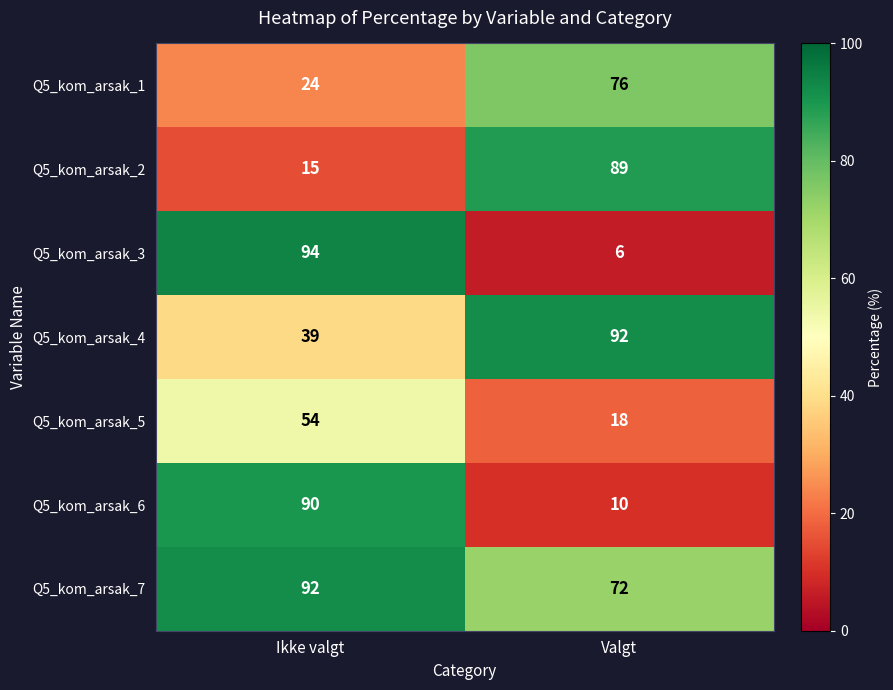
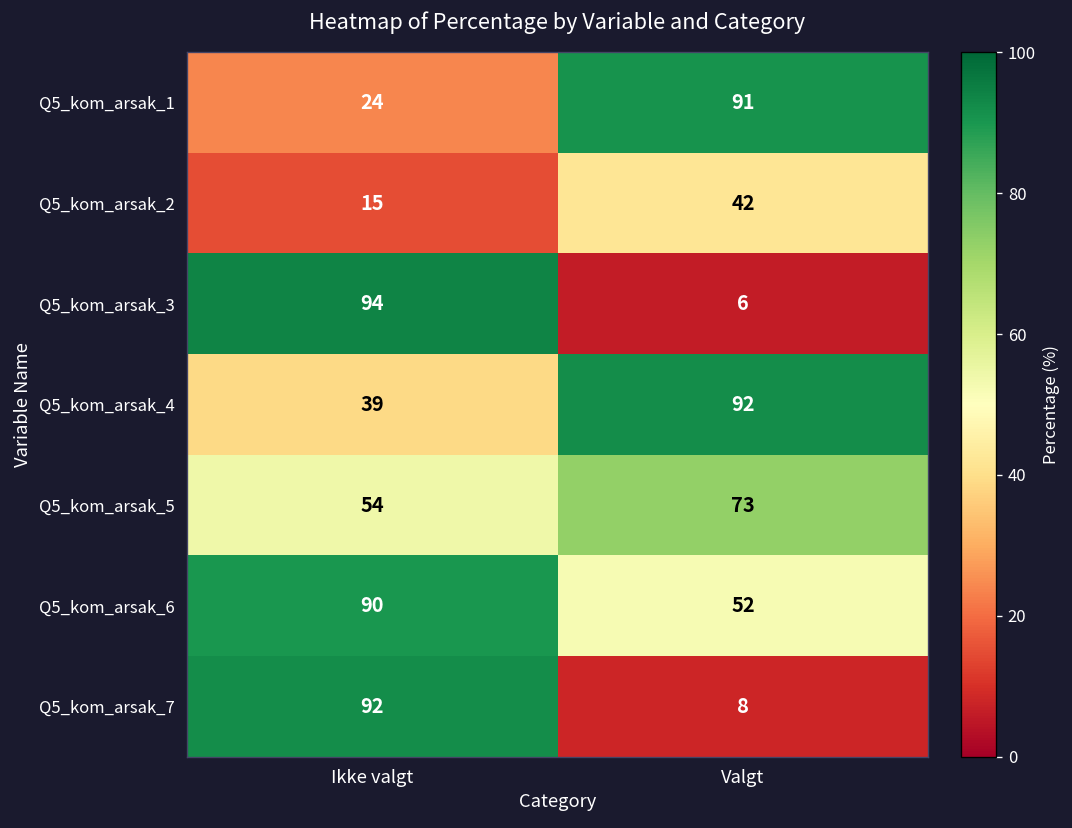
  {
    "Q5_kom_arsak_1": {
      "Ikke valgt": 24,
-     "Valgt": 76
+     "Valgt": 91
    },
    "Q5_kom_arsak_2": {
      "Ikke valgt": 15,
-     "Valgt": 89
+     "Valgt": 42
    },
    "Q5_kom_arsak_3": {
      "Ikke valgt": 94,
      "Valgt": 6
    },
    "Q5_kom_arsak_4": {
      "Ikke valgt": 39,
      "Valgt": 92
    },
    "Q5_kom_arsak_5": {
      "Ikke valgt": 54,
-     "Valgt": 18
+     "Valgt": 73
    },
    "Q5_kom_arsak_6": {
      "Ikke valgt": 90,
-     "Valgt": 10
+     "Valgt": 52
    },
    "Q5_kom_arsak_7": {
      "Ikke valgt": 92,
-     "Valgt": 72
+     "Valgt": 8
    }
  }
